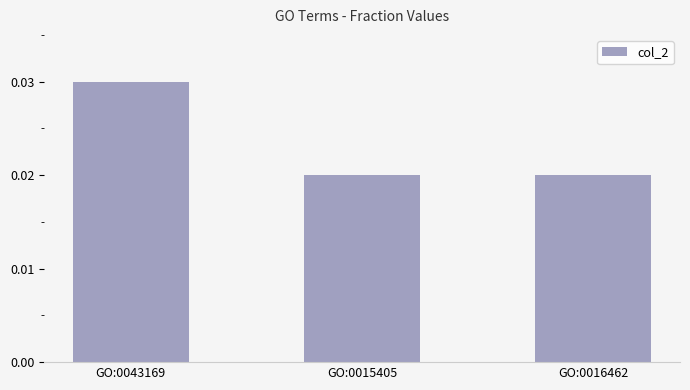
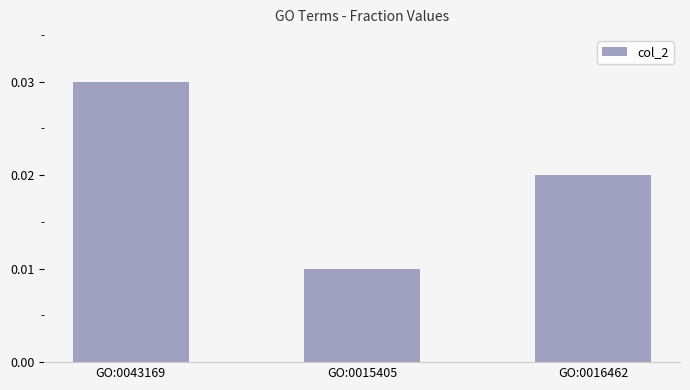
  {
    "GO:0043169": 0.03,
-   "GO:0015405": 0.02,
+   "GO:0015405": 0.01,
    "GO:0016462": 0.02
  }
